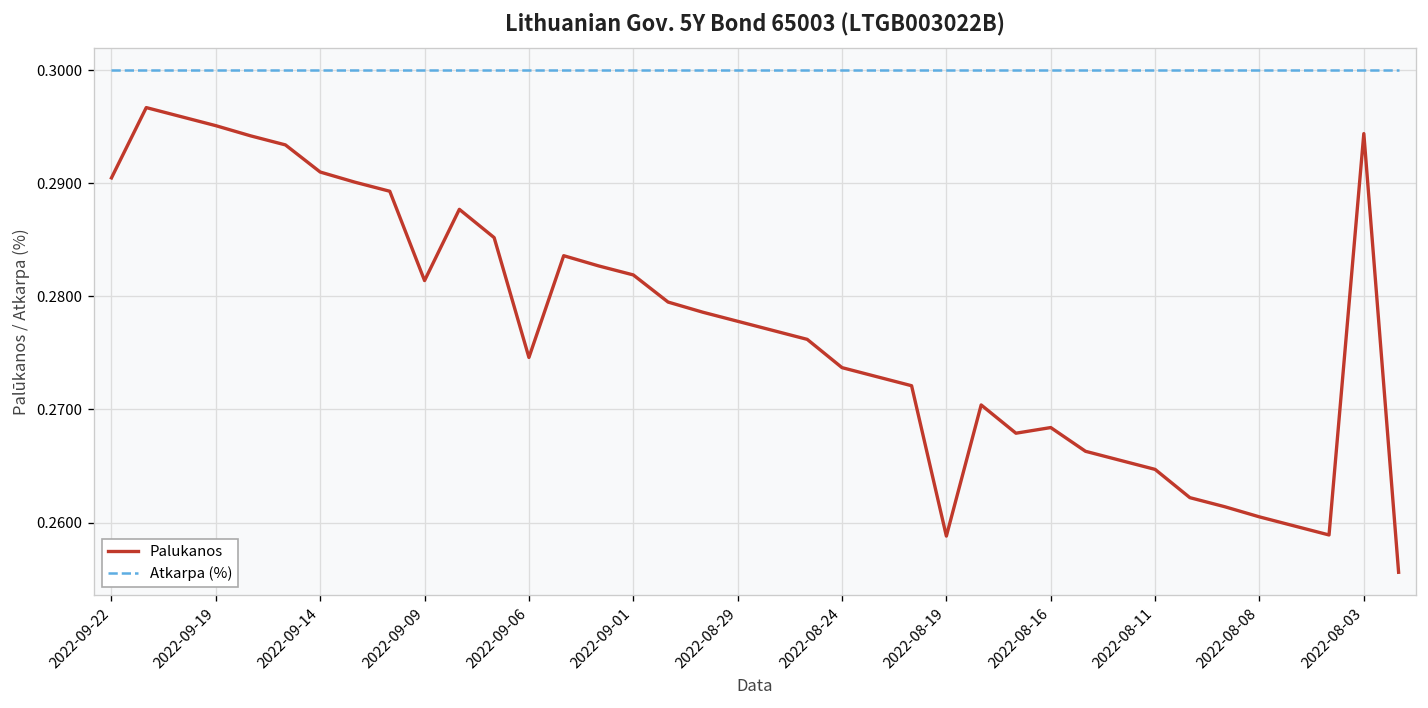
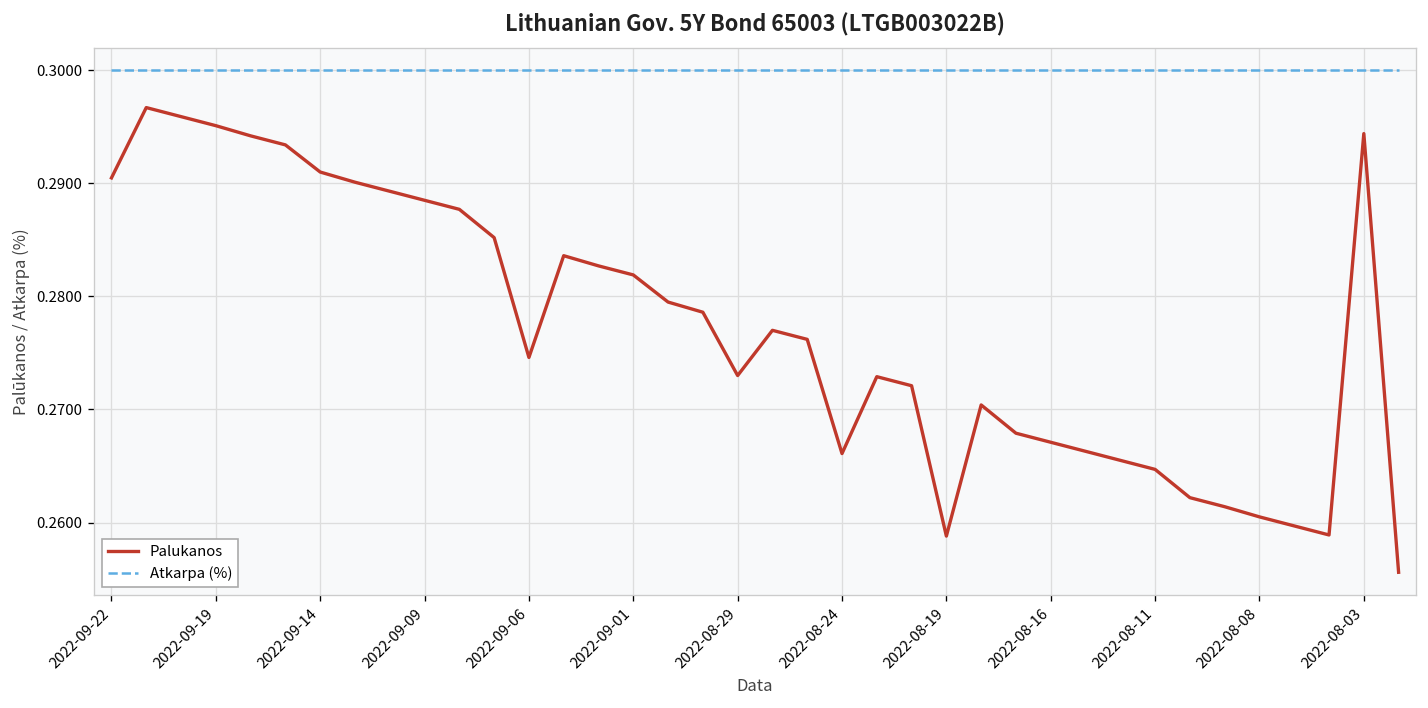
  {
    "Palukanos": {
      "2022-09-22": 0.290,
      "2022-09-19": 0.295,
      "2022-09-14": 0.291,
-     "2022-09-09": 0.281,
+     "2022-09-09": 0.289,
      "2022-09-06": 0.275,
      "2022-09-01": 0.282,
-     "2022-08-29": 0.278,
-     "2022-08-24": 0.274,
+     "2022-08-29": 0.273,
+     "2022-08-24": 0.266,
      "2022-08-19": 0.259,
-     "2022-08-16": 0.268,
+     "2022-08-16": 0.267,
      "2022-08-11": 0.265,
      "2022-08-08": 0.261,
      "2022-08-03": 0.294
    },
    "Atkarpa (%)": {
      "2022-09-22": 0.300,
      "2022-09-19": 0.300,
      "2022-09-14": 0.300,
      "2022-09-09": 0.300,
      "2022-09-06": 0.300,
      "2022-09-01": 0.300,
      "2022-08-29": 0.300,
      "2022-08-24": 0.300,
      "2022-08-19": 0.300,
      "2022-08-16": 0.300,
      "2022-08-11": 0.300,
      "2022-08-08": 0.300,
      "2022-08-03": 0.300
    }
  }
